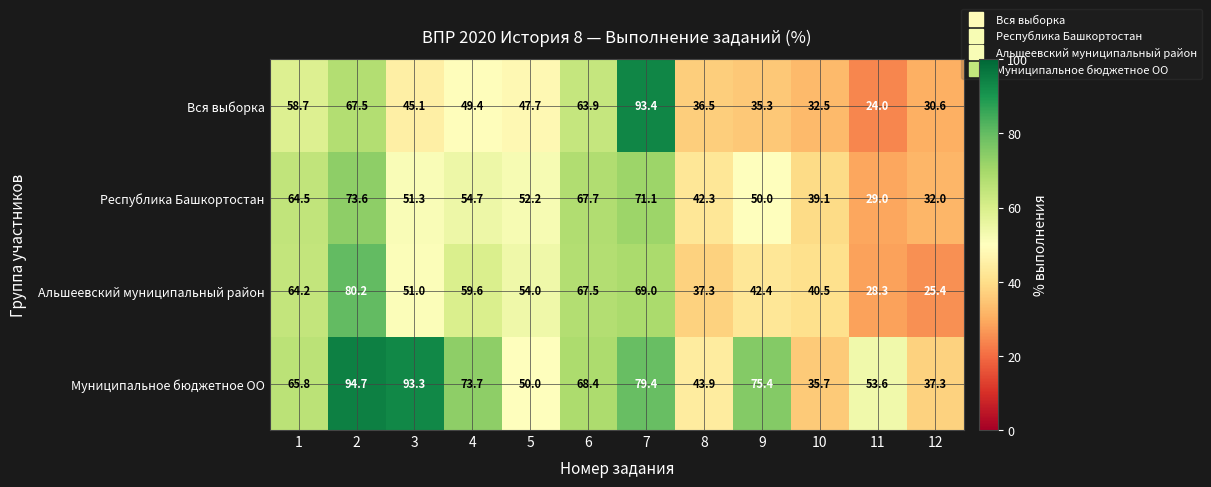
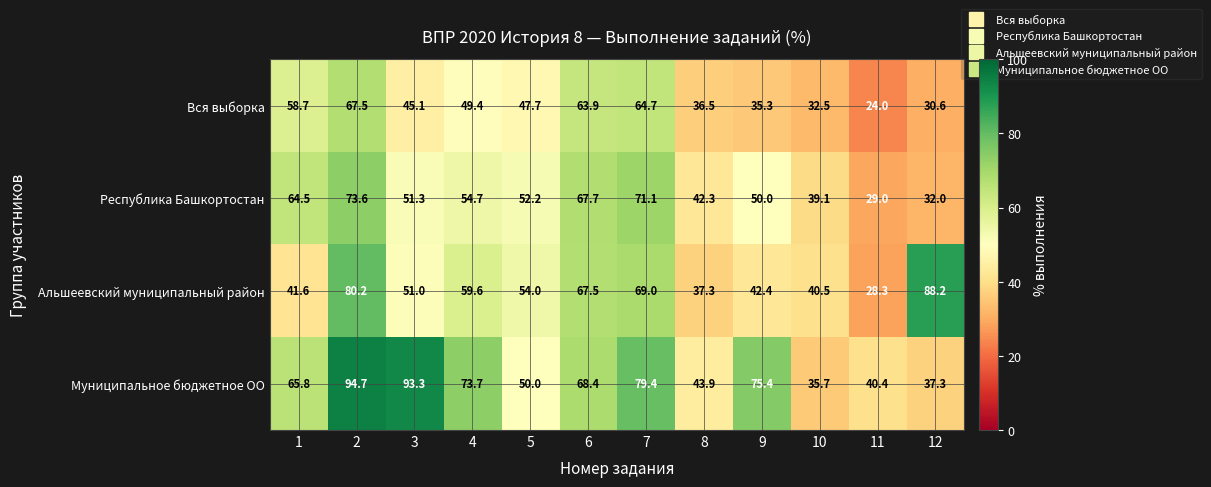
  {
    "Вся выборка": {
      "1": 58.7,
      "2": 67.5,
      "3": 45.1,
      "4": 49.4,
      "5": 47.7,
      "6": 63.9,
-     "7": 93.4,
+     "7": 64.7,
      "8": 36.5,
      "9": 35.3,
      "10": 32.5,
      "11": 24.0,
      "12": 30.6
    },
    "Республика Башкортостан": {
      "1": 64.5,
      "2": 73.6,
      "3": 51.3,
      "4": 54.7,
      "5": 52.2,
      "6": 67.7,
      "7": 71.1,
      "8": 42.3,
      "9": 50.0,
      "10": 39.1,
      "11": 29.0,
      "12": 32.0
    },
    "Альшеевский муниципальный район": {
-     "1": 64.2,
+     "1": 41.6,
      "2": 80.2,
      "3": 51.0,
      "4": 59.6,
      "5": 54.0,
      "6": 67.5,
      "7": 69.0,
      "8": 37.3,
      "9": 42.4,
      "10": 40.5,
      "11": 28.3,
-     "12": 25.4
+     "12": 88.2
    },
    "Муниципальное бюджетное ОО": {
      "1": 65.8,
      "2": 94.7,
      "3": 93.3,
      "4": 73.7,
      "5": 50.0,
      "6": 68.4,
      "7": 79.4,
      "8": 43.9,
      "9": 75.4,
      "10": 35.7,
-     "11": 53.6,
+     "11": 40.4,
      "12": 37.3
    }
  }
